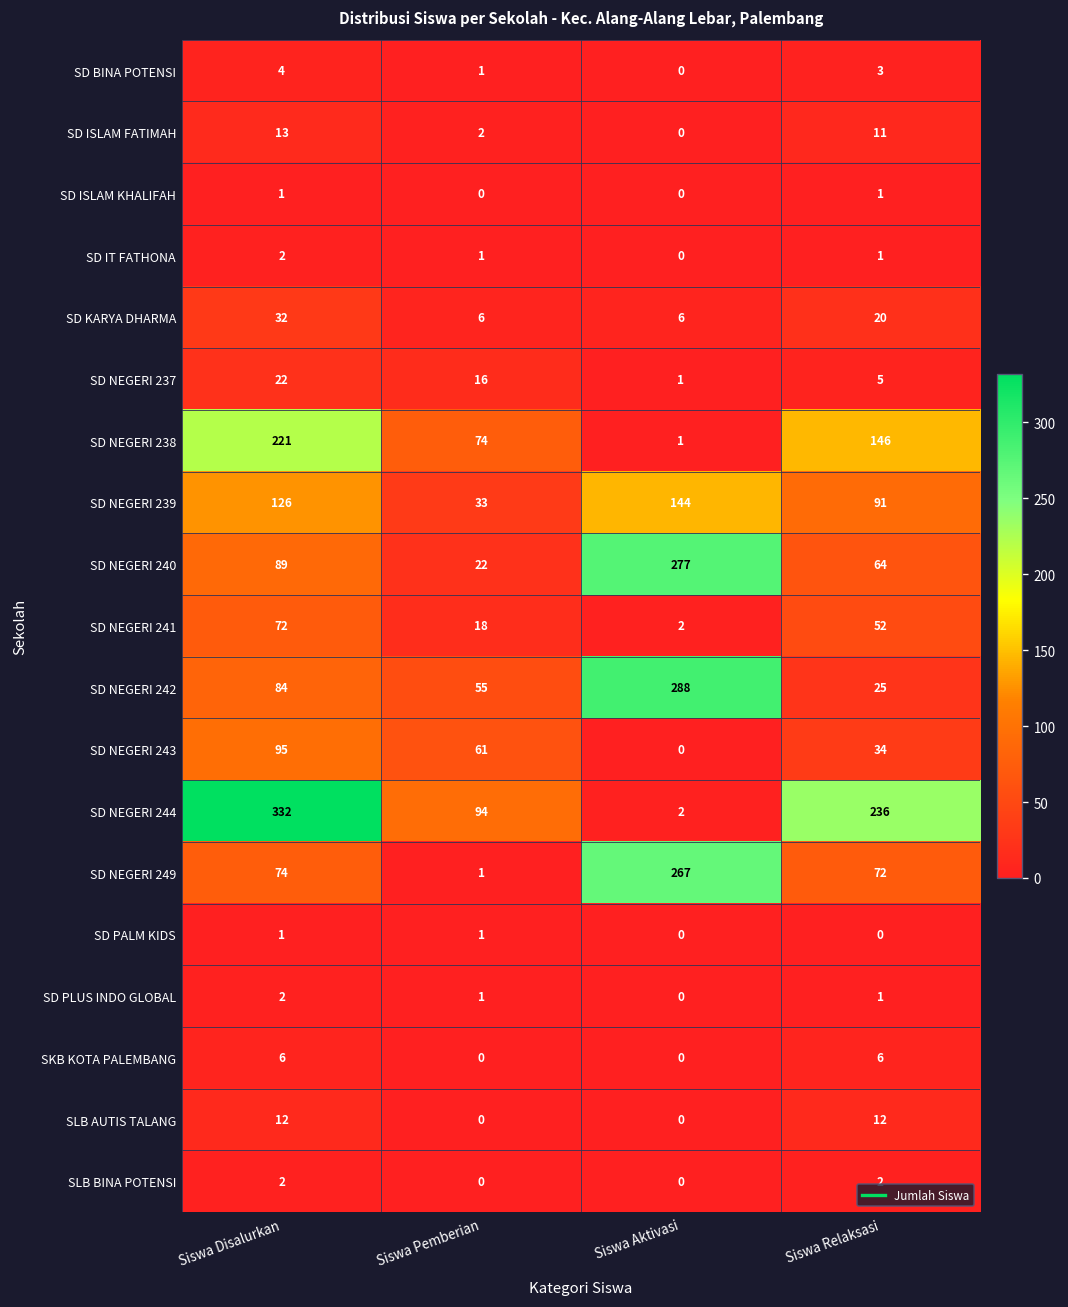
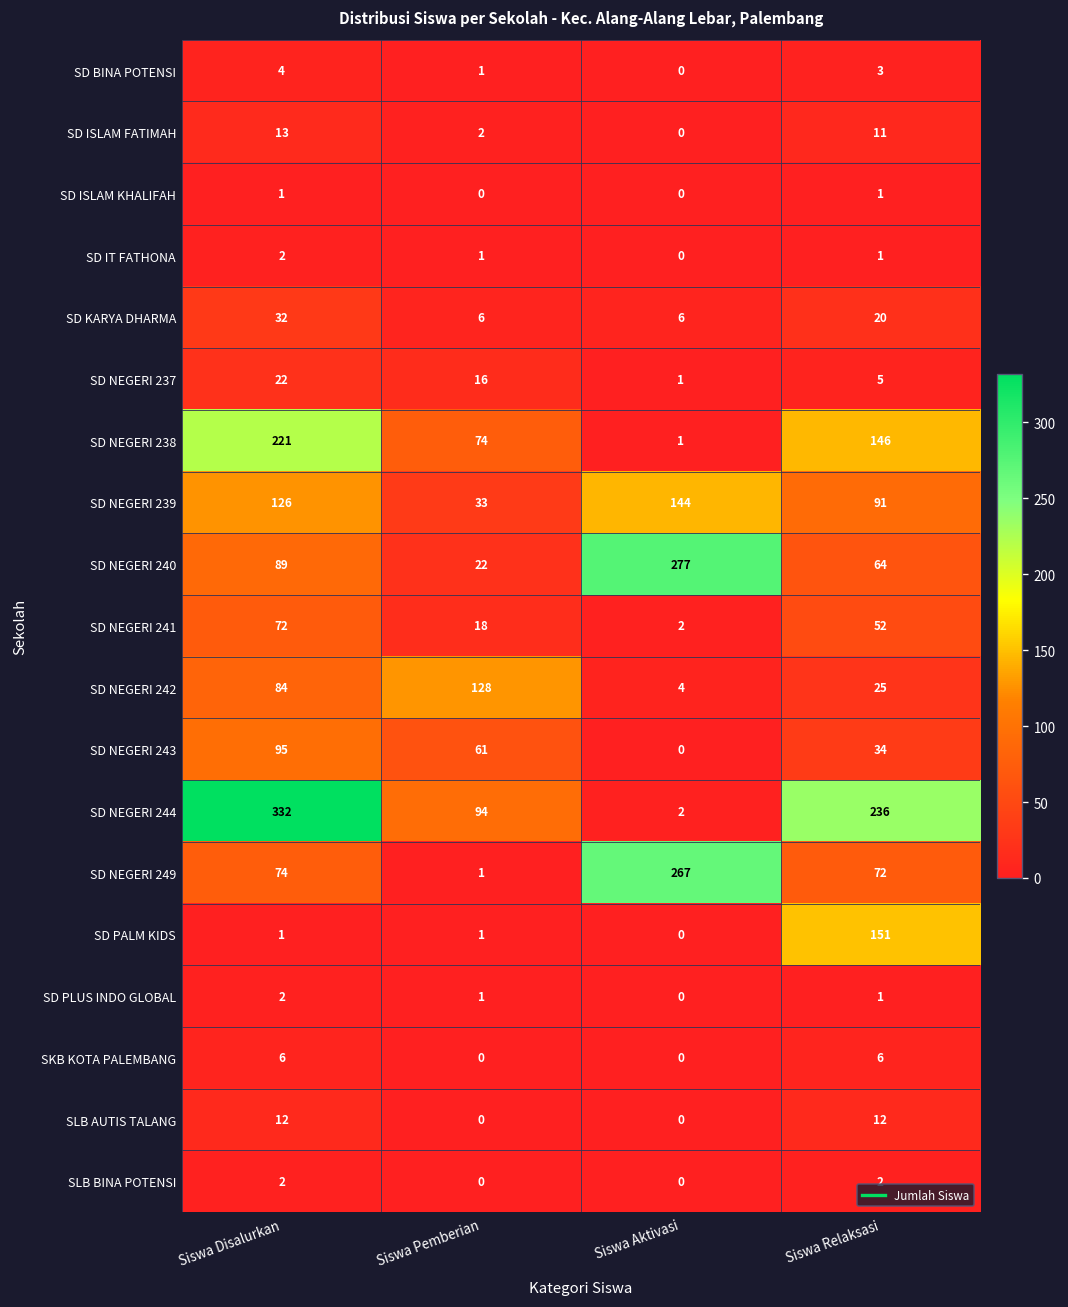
  {
    "SD BINA POTENSI": {
      "Siswa Disalurkan": 4,
      "Siswa Pemberian": 1,
      "Siswa Aktivasi": 0,
      "Siswa Relaksasi": 3
    },
    "SD ISLAM FATIMAH": {
      "Siswa Disalurkan": 13,
      "Siswa Pemberian": 2,
      "Siswa Aktivasi": 0,
      "Siswa Relaksasi": 11
    },
    "SD ISLAM KHALIFAH": {
      "Siswa Disalurkan": 1,
      "Siswa Pemberian": 0,
      "Siswa Aktivasi": 0,
      "Siswa Relaksasi": 1
    },
    "SD IT FATHONA": {
      "Siswa Disalurkan": 2,
      "Siswa Pemberian": 1,
      "Siswa Aktivasi": 0,
      "Siswa Relaksasi": 1
    },
    "SD KARYA DHARMA": {
      "Siswa Disalurkan": 32,
      "Siswa Pemberian": 6,
      "Siswa Aktivasi": 6,
      "Siswa Relaksasi": 20
    },
    "SD NEGERI 237": {
      "Siswa Disalurkan": 22,
      "Siswa Pemberian": 16,
      "Siswa Aktivasi": 1,
      "Siswa Relaksasi": 5
    },
    "SD NEGERI 238": {
      "Siswa Disalurkan": 221,
      "Siswa Pemberian": 74,
      "Siswa Aktivasi": 1,
      "Siswa Relaksasi": 146
    },
    "SD NEGERI 239": {
      "Siswa Disalurkan": 126,
      "Siswa Pemberian": 33,
      "Siswa Aktivasi": 144,
      "Siswa Relaksasi": 91
    },
    "SD NEGERI 240": {
      "Siswa Disalurkan": 89,
      "Siswa Pemberian": 22,
      "Siswa Aktivasi": 277,
      "Siswa Relaksasi": 64
    },
    "SD NEGERI 241": {
      "Siswa Disalurkan": 72,
      "Siswa Pemberian": 18,
      "Siswa Aktivasi": 2,
      "Siswa Relaksasi": 52
    },
    "SD NEGERI 242": {
      "Siswa Disalurkan": 84,
-     "Siswa Pemberian": 55,
-     "Siswa Aktivasi": 288,
+     "Siswa Pemberian": 128,
+     "Siswa Aktivasi": 4,
      "Siswa Relaksasi": 25
    },
    "SD NEGERI 243": {
      "Siswa Disalurkan": 95,
      "Siswa Pemberian": 61,
      "Siswa Aktivasi": 0,
      "Siswa Relaksasi": 34
    },
    "SD NEGERI 244": {
      "Siswa Disalurkan": 332,
      "Siswa Pemberian": 94,
      "Siswa Aktivasi": 2,
      "Siswa Relaksasi": 236
    },
    "SD NEGERI 249": {
      "Siswa Disalurkan": 74,
      "Siswa Pemberian": 1,
      "Siswa Aktivasi": 267,
      "Siswa Relaksasi": 72
    },
    "SD PALM KIDS": {
      "Siswa Disalurkan": 1,
      "Siswa Pemberian": 1,
      "Siswa Aktivasi": 0,
-     "Siswa Relaksasi": 0
+     "Siswa Relaksasi": 151
    },
    "SD PLUS INDO GLOBAL": {
      "Siswa Disalurkan": 2,
      "Siswa Pemberian": 1,
      "Siswa Aktivasi": 0,
      "Siswa Relaksasi": 1
    },
    "SKB KOTA PALEMBANG": {
      "Siswa Disalurkan": 6,
      "Siswa Pemberian": 0,
      "Siswa Aktivasi": 0,
      "Siswa Relaksasi": 6
    },
    "SLB AUTIS TALANG": {
      "Siswa Disalurkan": 12,
      "Siswa Pemberian": 0,
      "Siswa Aktivasi": 0,
      "Siswa Relaksasi": 12
    },
    "SLB BINA POTENSI": {
      "Siswa Disalurkan": 2,
      "Siswa Pemberian": 0,
      "Siswa Aktivasi": 0
    }
  }
